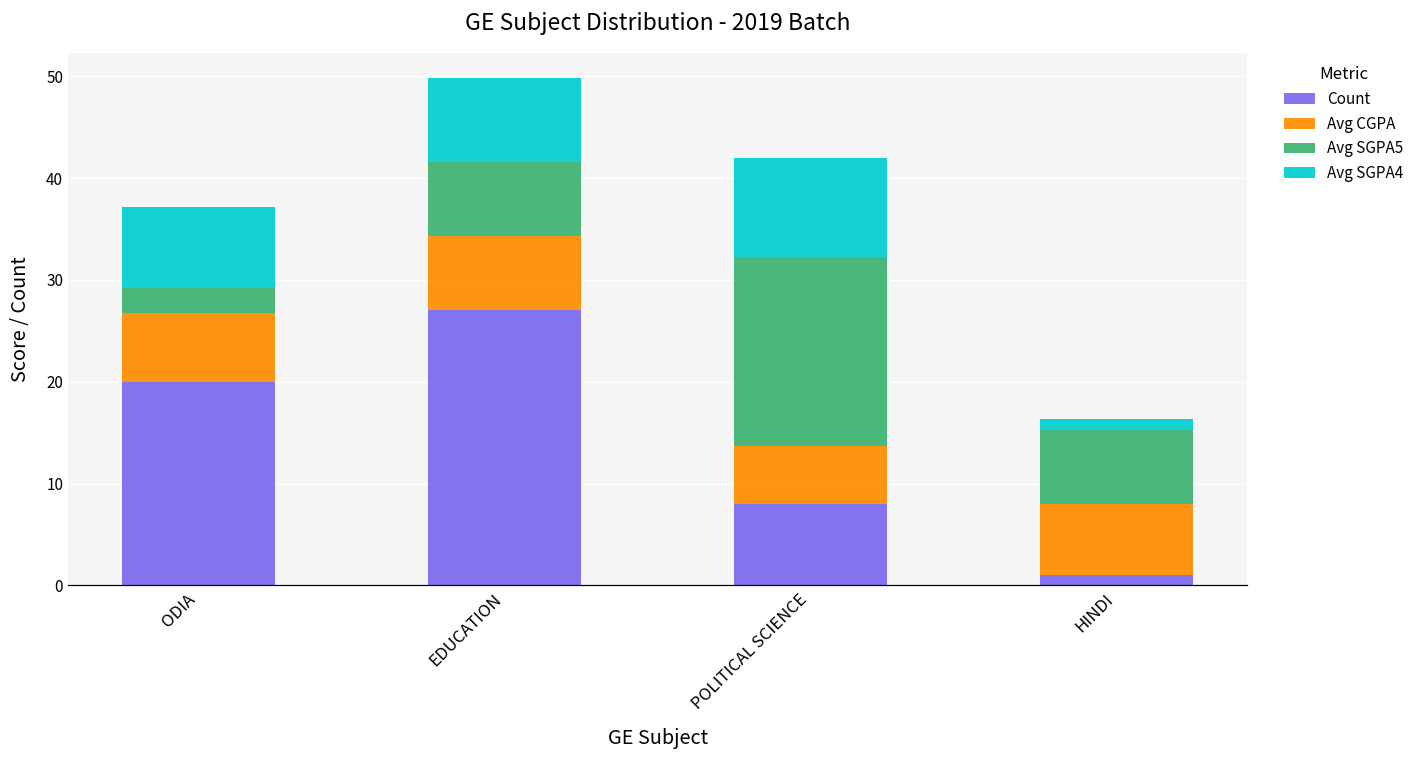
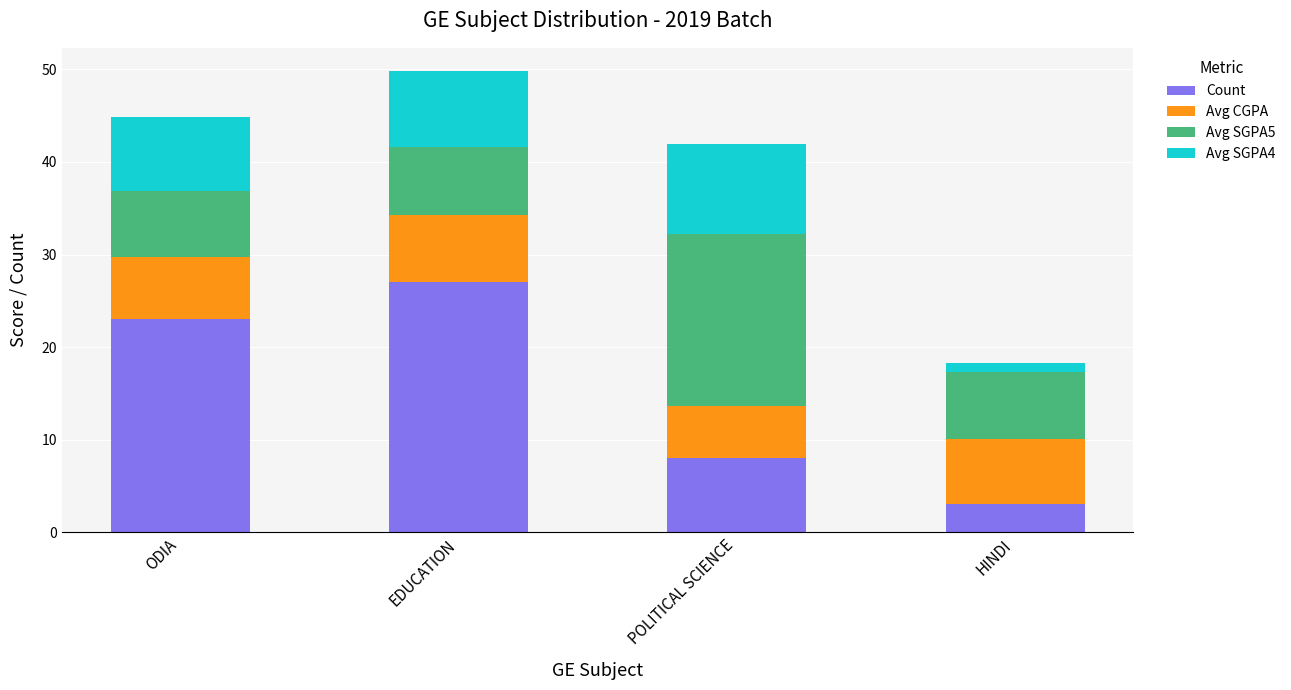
  {
    "Count": {
-     "ODIA": 20,
+     "ODIA": 23,
      "EDUCATION": 27,
      "POLITICAL SCIENCE": 8,
-     "HINDI": 1
+     "HINDI": 3
    },
    "Avg CGPA": {
      "ODIA": 7,
      "EDUCATION": 7,
      "POLITICAL SCIENCE": 6,
      "HINDI": 7
    },
    "Avg SGPA5": {
-     "ODIA": 2,
+     "ODIA": 7,
      "EDUCATION": 7,
      "POLITICAL SCIENCE": 19,
      "HINDI": 7
    },
    "Avg SGPA4": {
      "ODIA": 8,
      "EDUCATION": 8,
      "POLITICAL SCIENCE": 10,
      "HINDI": 1
    }
  }
